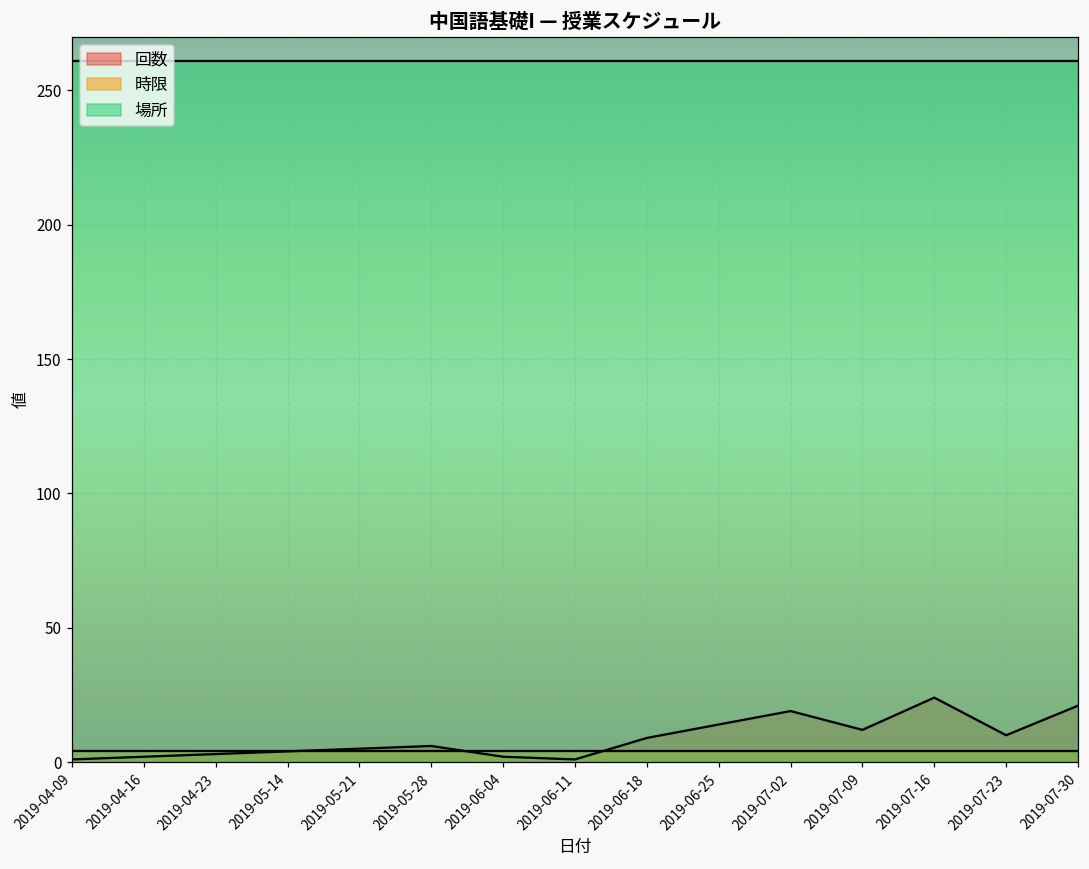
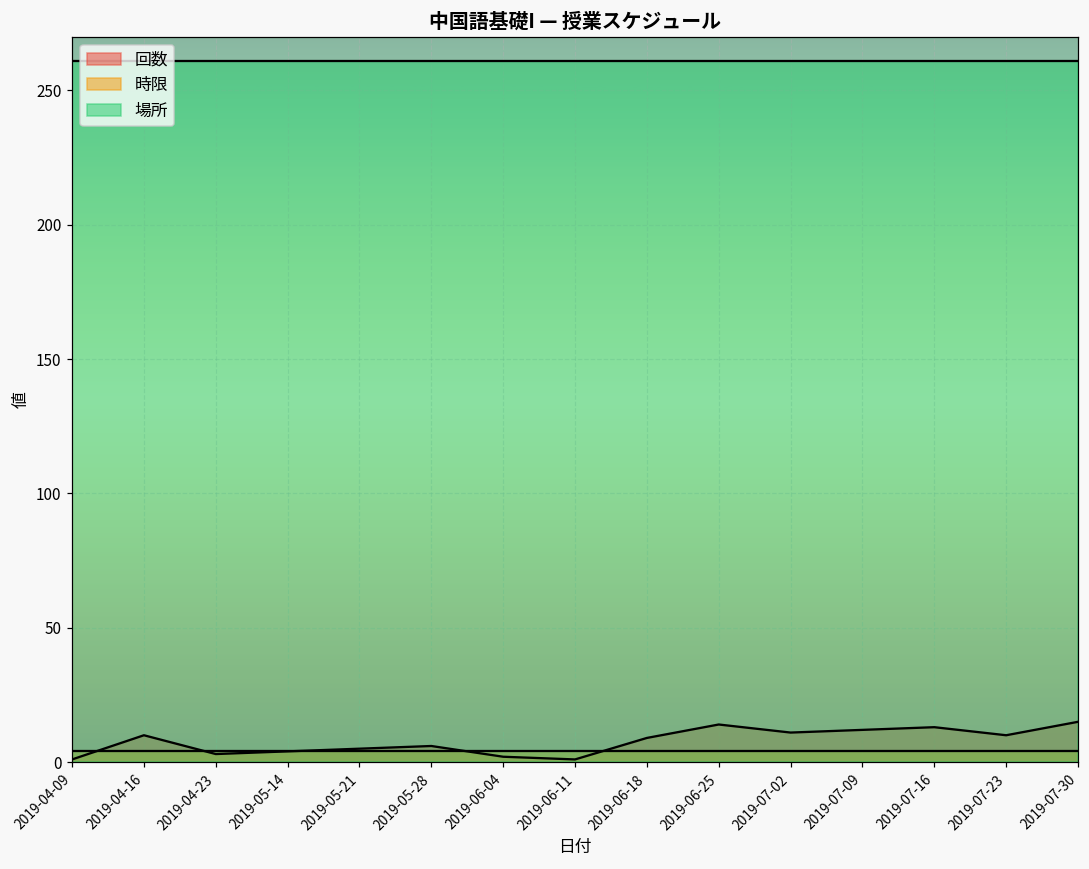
  {
    "回数": {
      "2019-04-09": 1,
-     "2019-04-16": 2,
+     "2019-04-16": 10,
      "2019-05-28": 6,
      "2019-06-04": 2,
      "2019-06-11": 1,
      "2019-06-18": 9,
      "2019-06-25": 14,
-     "2019-07-02": 19,
+     "2019-07-02": 11,
      "2019-07-09": 12,
-     "2019-07-16": 24,
+     "2019-07-16": 13,
      "2019-07-23": 10,
-     "2019-07-30": 21
+     "2019-07-30": 15
    },
    "時限": {
      "2019-04-09": 4,
      "2019-04-16": 4,
      "2019-05-28": 4,
      "2019-06-04": 4,
      "2019-06-11": 4,
      "2019-06-18": 4,
      "2019-06-25": 4,
      "2019-07-02": 4,
      "2019-07-09": 4,
      "2019-07-16": 4,
      "2019-07-23": 4,
      "2019-07-30": 4
    },
    "場所": {
      "2019-04-09": 261,
      "2019-04-23": 261,
      "2019-05-14": 261,
      "2019-05-21": 261,
      "2019-05-28": 261,
      "2019-06-04": 261,
      "2019-06-11": 261,
      "2019-06-18": 261,
      "2019-06-25": 261,
      "2019-07-02": 261,
      "2019-07-09": 261,
      "2019-07-16": 261,
      "2019-07-23": 261,
      "2019-07-30": 261
    }
  }
